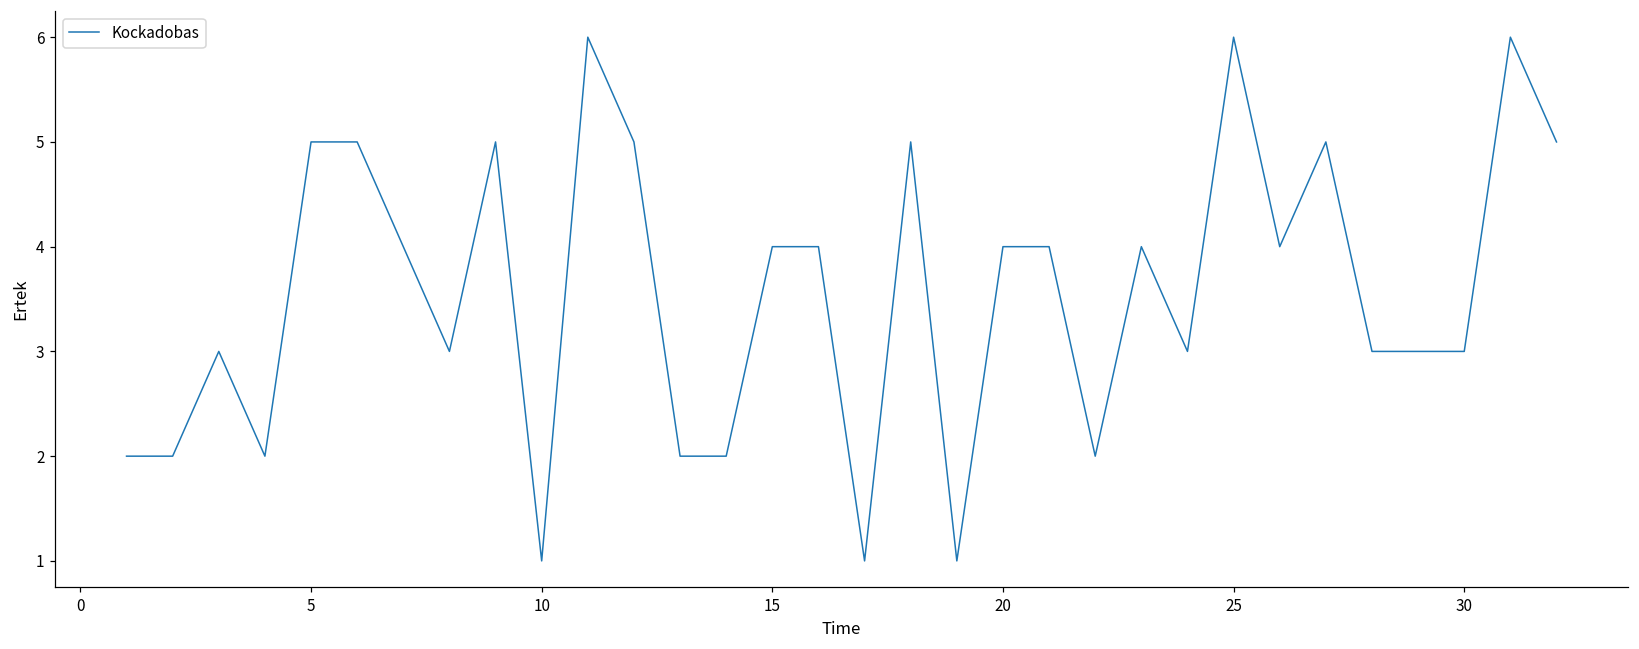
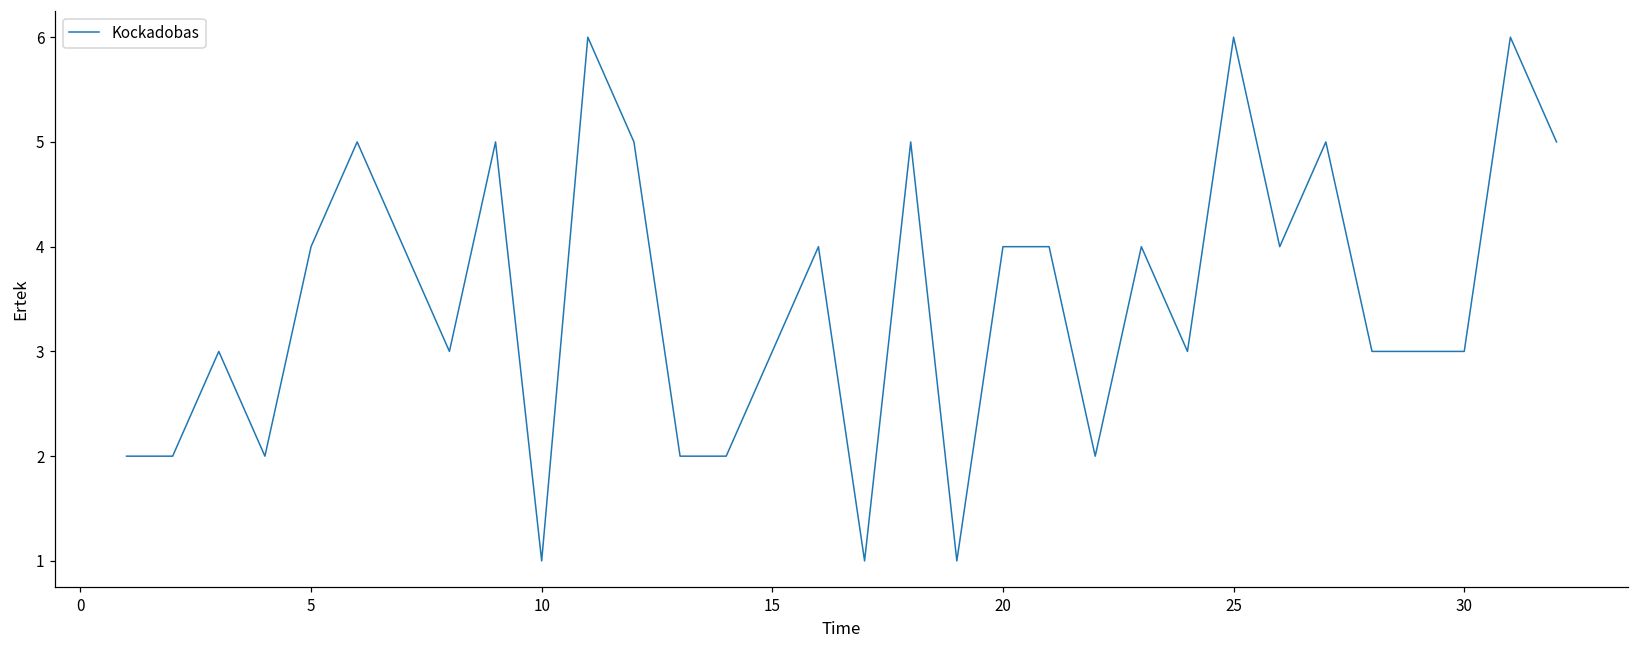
  {
-   "5": 5,
+   "5": 4,
    "10": 1,
-   "15": 4,
+   "15": 3,
    "20": 4,
    "25": 6,
    "30": 3
  }
